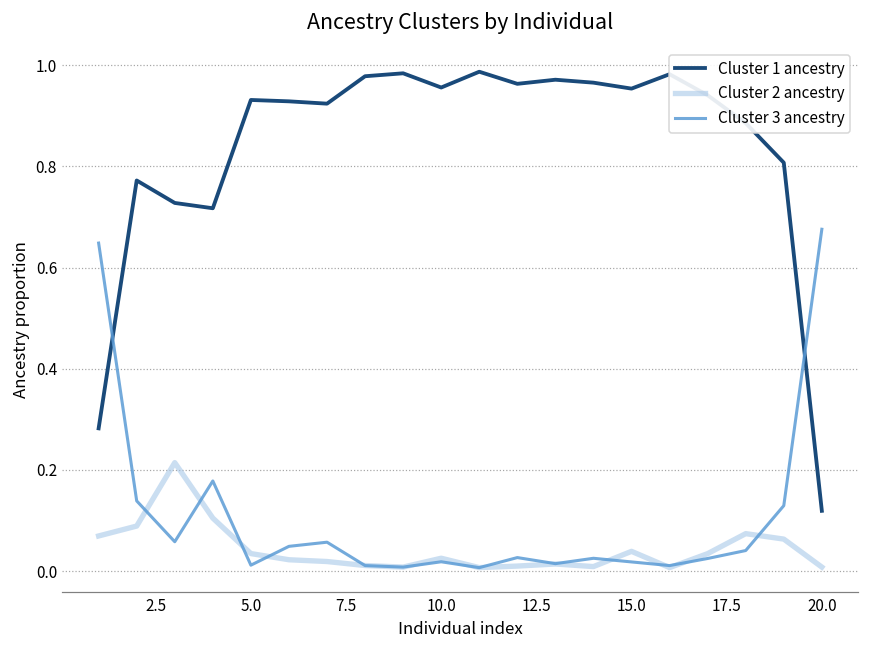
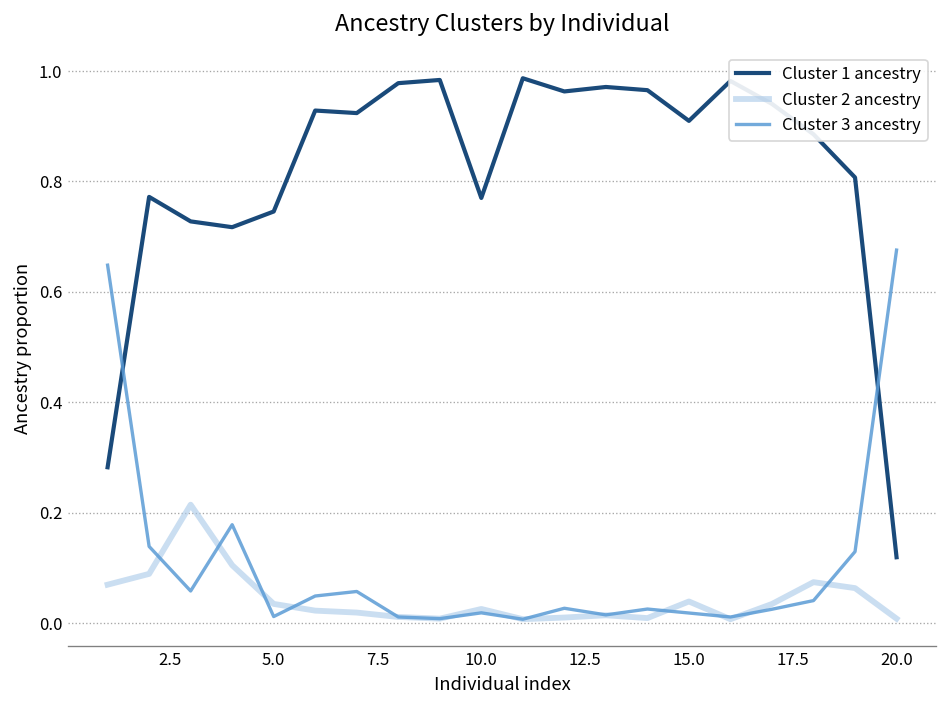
  {
    "Cluster 1 ancestry": {
-     "5.0": 0.93,
-     "10.0": 0.96,
-     "15.0": 0.95,
+     "5.0": 0.75,
+     "10.0": 0.77,
+     "15.0": 0.91,
      "20.0": 0.12
    },
    "Cluster 2 ancestry": {
      "5.0": 0.03,
      "10.0": 0.03,
      "15.0": 0.04,
      "20.0": 0.01
    },
    "Cluster 3 ancestry": {
      "5.0": 0.01,
      "10.0": 0.02,
      "15.0": 0.02,
      "20.0": 0.68
    }
  }
